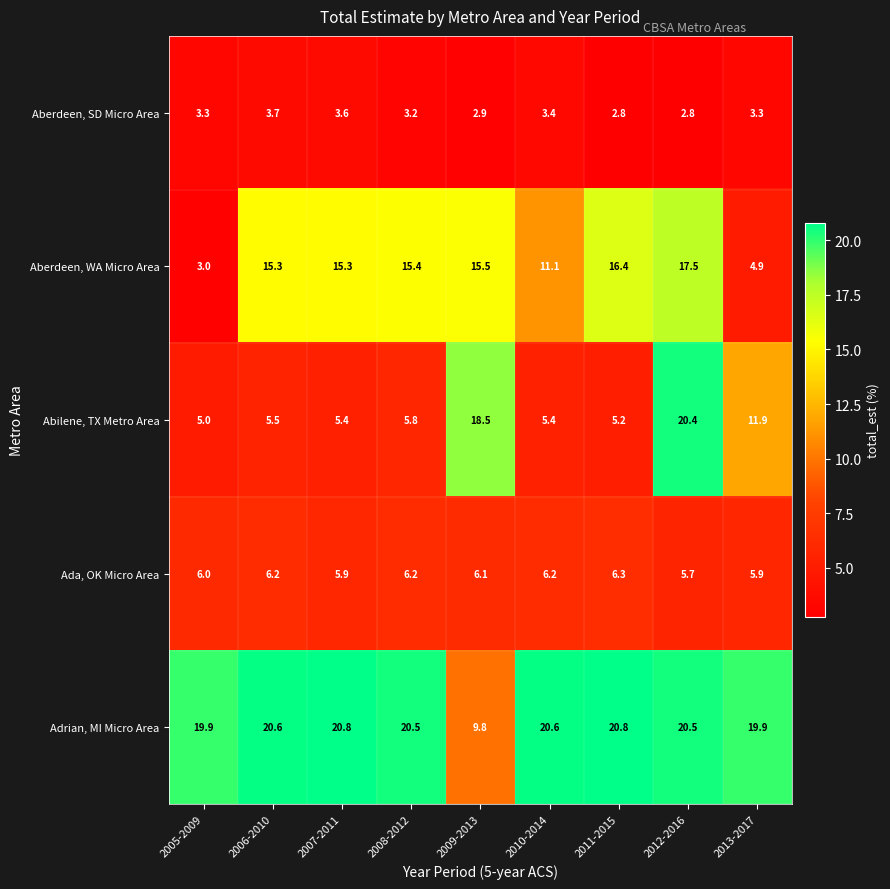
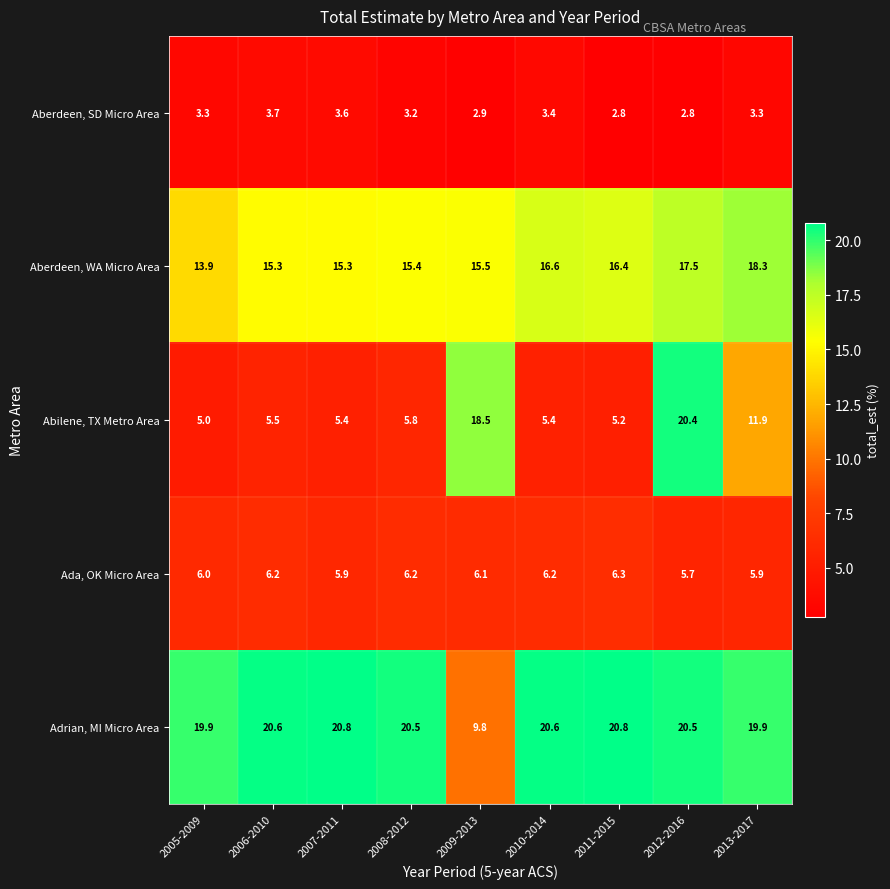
  {
    "Aberdeen, SD Micro Area": {
      "2005-2009": 3.3,
      "2006-2010": 3.7,
      "2007-2011": 3.6,
      "2008-2012": 3.2,
      "2009-2013": 2.9,
      "2010-2014": 3.4,
      "2011-2015": 2.8,
      "2012-2016": 2.8,
      "2013-2017": 3.3
    },
    "Aberdeen, WA Micro Area": {
-     "2005-2009": 3.0,
+     "2005-2009": 13.9,
      "2006-2010": 15.3,
      "2007-2011": 15.3,
      "2008-2012": 15.4,
      "2009-2013": 15.5,
-     "2010-2014": 11.1,
+     "2010-2014": 16.6,
      "2011-2015": 16.4,
      "2012-2016": 17.5,
-     "2013-2017": 4.9
+     "2013-2017": 18.3
    },
    "Abilene, TX Metro Area": {
      "2005-2009": 5.0,
      "2006-2010": 5.5,
      "2007-2011": 5.4,
      "2008-2012": 5.8,
      "2009-2013": 18.5,
      "2010-2014": 5.4,
      "2011-2015": 5.2,
      "2012-2016": 20.4,
      "2013-2017": 11.9
    },
    "Ada, OK Micro Area": {
      "2005-2009": 6.0,
      "2006-2010": 6.2,
      "2007-2011": 5.9,
      "2008-2012": 6.2,
      "2009-2013": 6.1,
      "2010-2014": 6.2,
      "2011-2015": 6.3,
      "2012-2016": 5.7,
      "2013-2017": 5.9
    },
    "Adrian, MI Micro Area": {
      "2005-2009": 19.9,
      "2006-2010": 20.6,
      "2007-2011": 20.8,
      "2008-2012": 20.5,
      "2009-2013": 9.8,
      "2010-2014": 20.6,
      "2011-2015": 20.8,
      "2012-2016": 20.5,
      "2013-2017": 19.9
    }
  }
